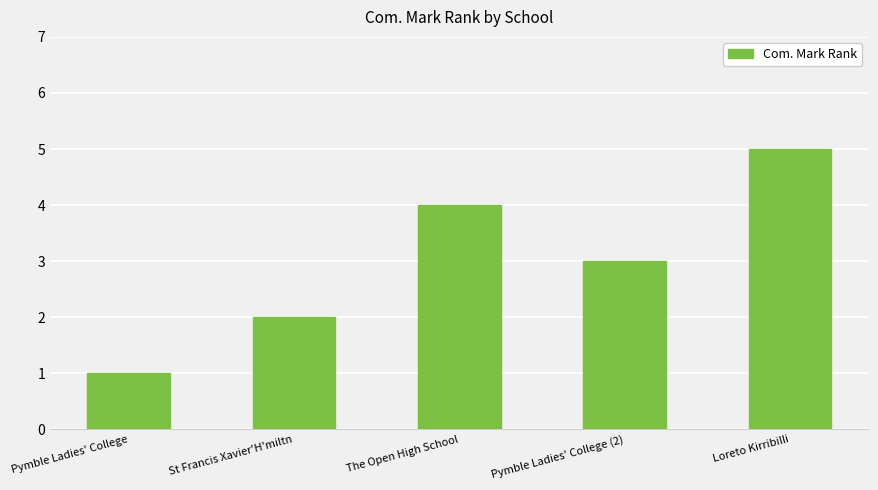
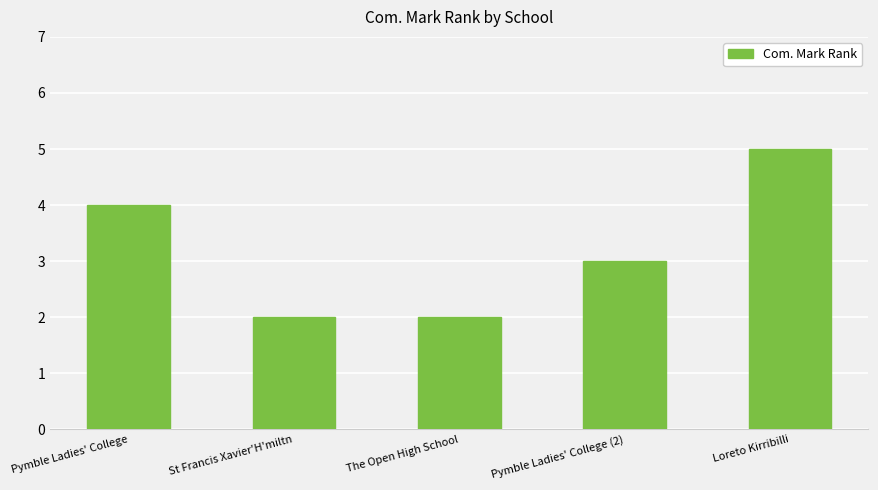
  {
-   "Pymble Ladies' College": 1,
+   "Pymble Ladies' College": 4,
    "St Francis Xavier'H'miltn": 2,
-   "The Open High School": 4,
+   "The Open High School": 2,
    "Pymble Ladies' College (2)": 3,
    "Loreto Kirribilli": 5
  }
